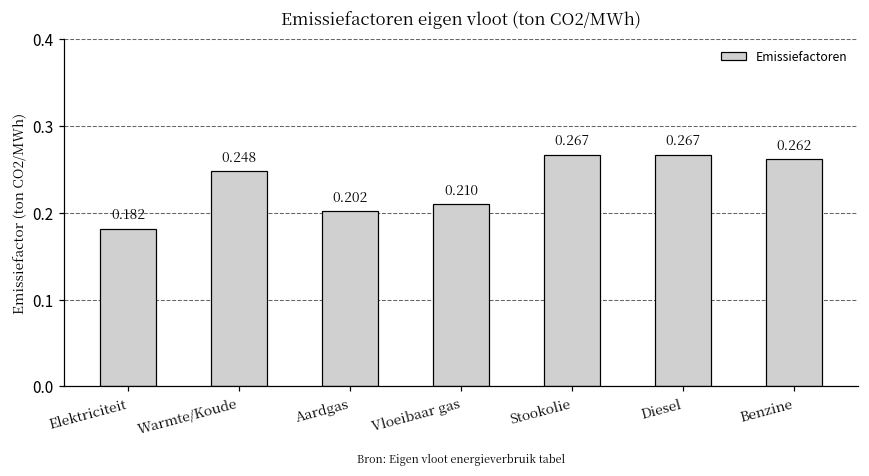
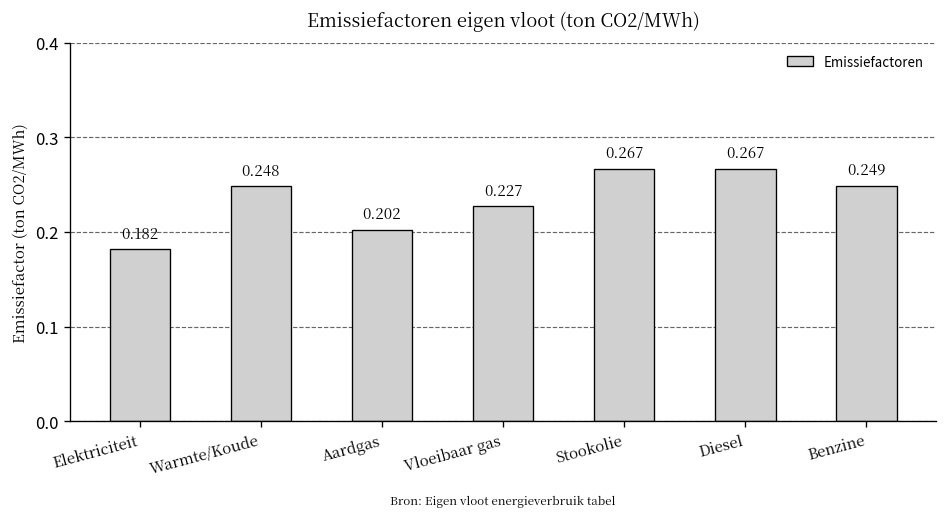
  {
    "Elektriciteit": 0.182,
    "Warmte/Koude": 0.248,
    "Aardgas": 0.202,
-   "Vloeibaar gas": 0.210,
+   "Vloeibaar gas": 0.227,
    "Stookolie": 0.267,
    "Diesel": 0.267,
-   "Benzine": 0.262
+   "Benzine": 0.249
  }
